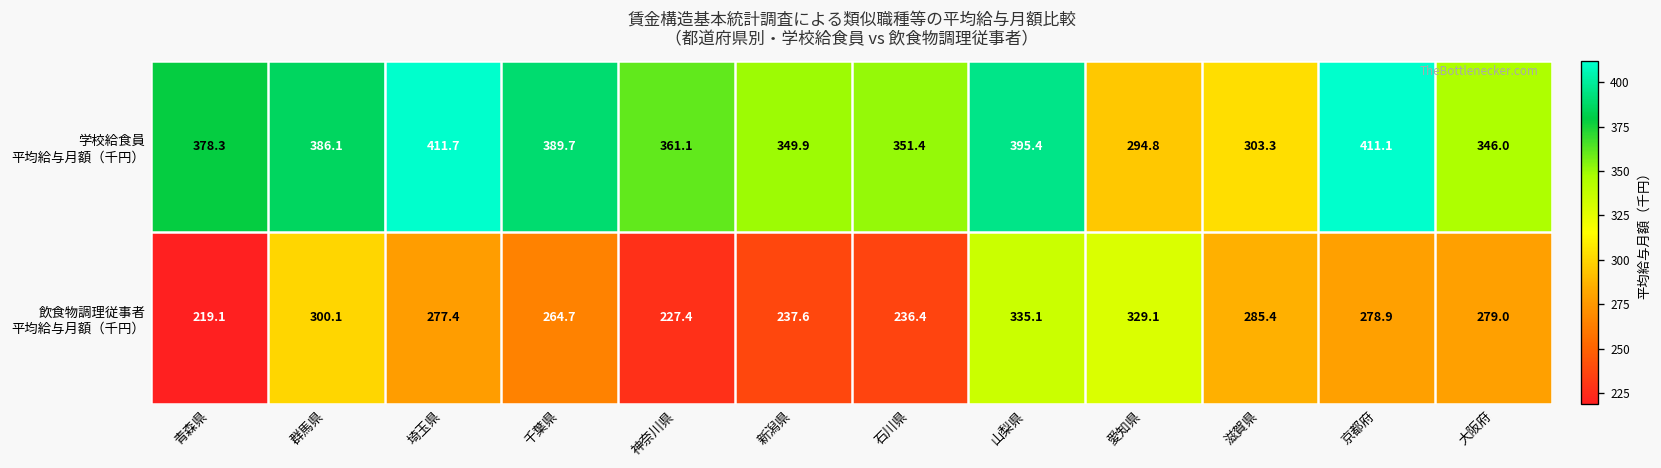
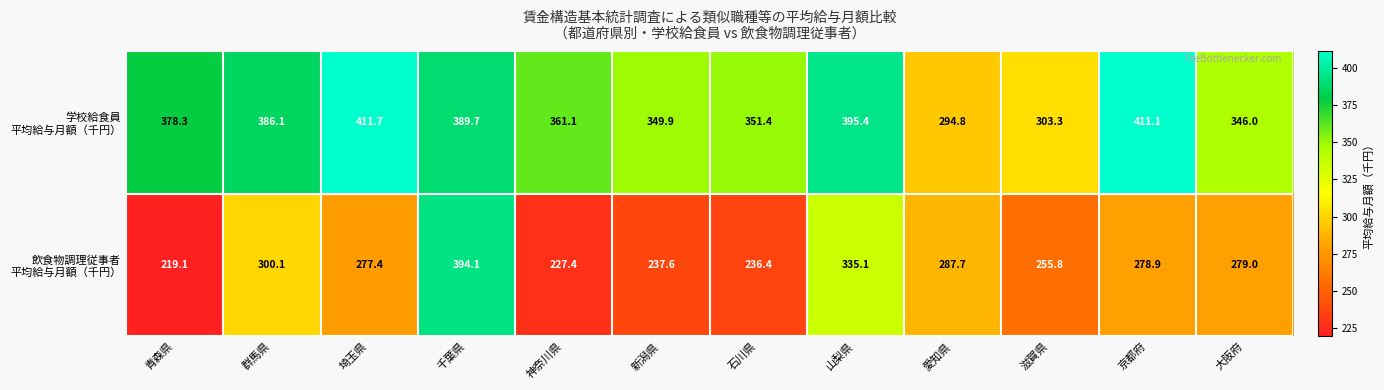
  {
    "学校給食員 平均給与月額（千円）": {
      "青森県": 378.3,
      "群馬県": 386.1,
      "埼玉県": 411.7,
      "千葉県": 389.7,
      "神奈川県": 361.1,
      "新潟県": 349.9,
      "石川県": 351.4,
      "山梨県": 395.4,
      "愛知県": 294.8,
      "滋賀県": 303.3,
      "京都府": 411.1
    },
    "飲食物調理従事者 平均給与月額（千円）": {
      "青森県": 219.1,
      "群馬県": 300.1,
      "埼玉県": 277.4,
-     "千葉県": 264.7,
+     "千葉県": 394.1,
      "神奈川県": 227.4,
      "新潟県": 237.6,
      "石川県": 236.4,
      "山梨県": 335.1,
-     "愛知県": 329.1,
-     "滋賀県": 285.4,
+     "愛知県": 287.7,
+     "滋賀県": 255.8,
      "京都府": 278.9,
      "大阪府": 279.0
    }
  }
